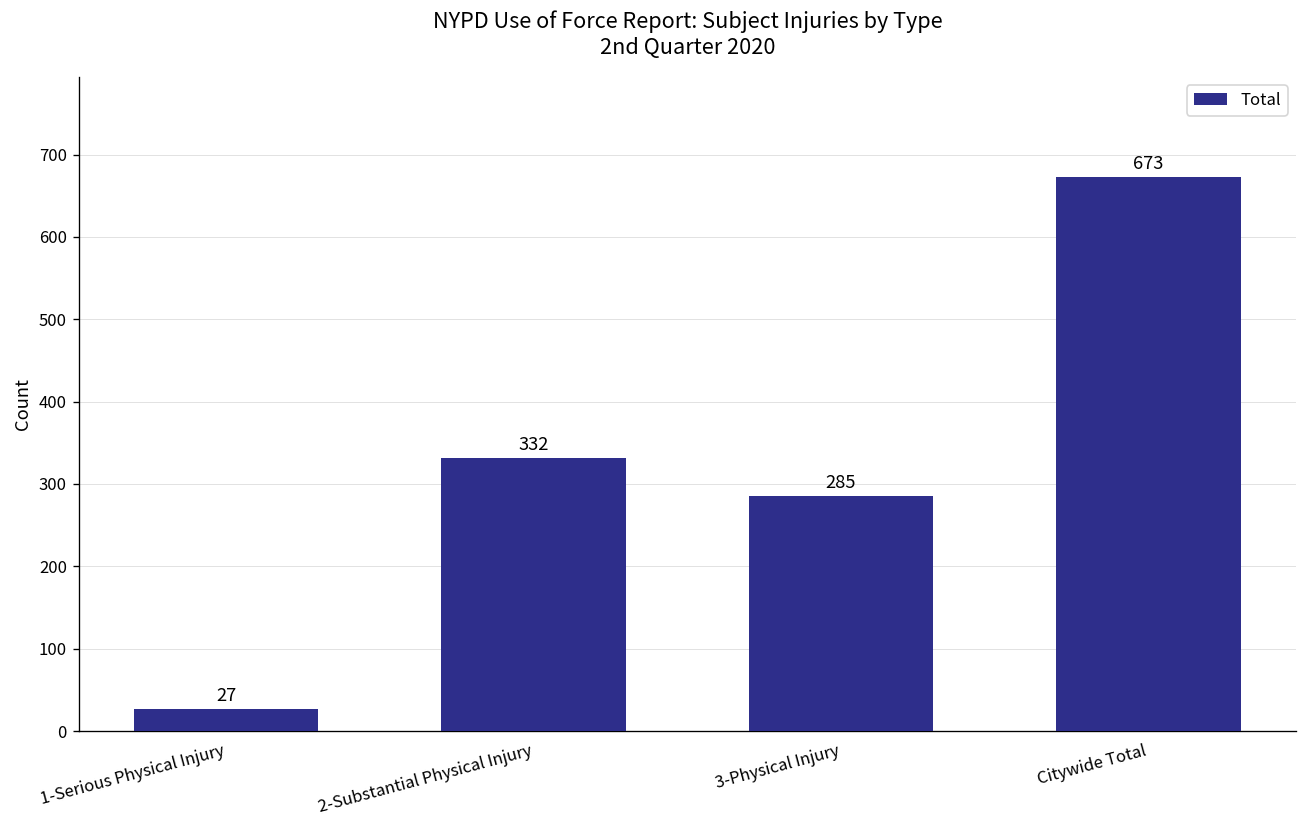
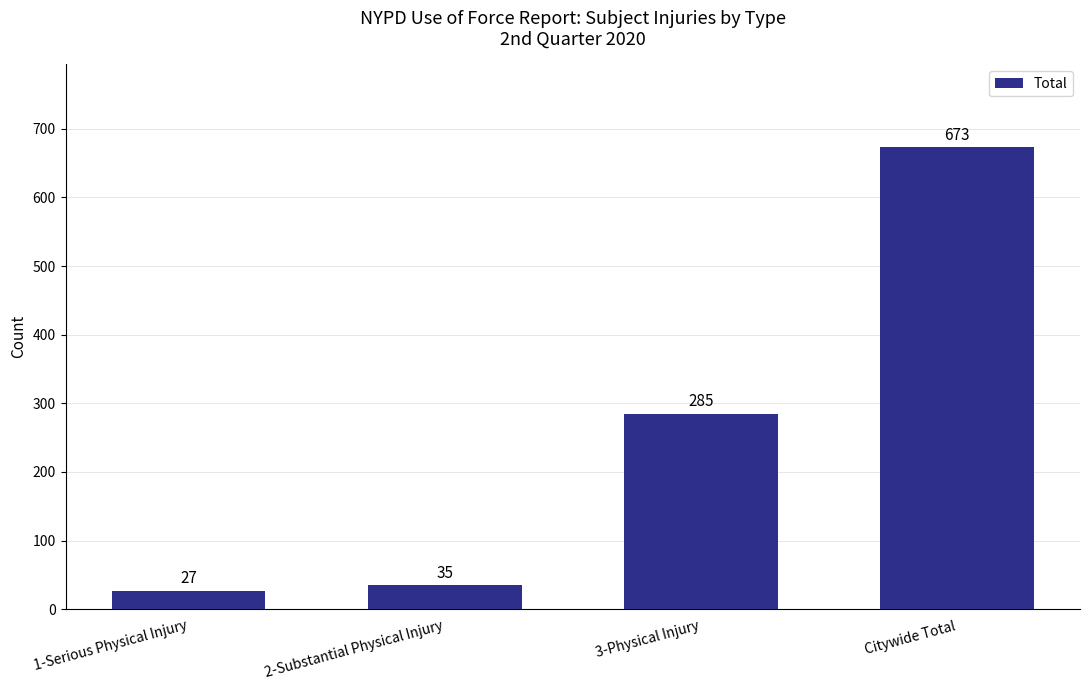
  {
    "1-Serious Physical Injury": 27,
-   "2-Substantial Physical Injury": 332,
+   "2-Substantial Physical Injury": 35,
    "3-Physical Injury": 285,
    "Citywide Total": 673
  }
